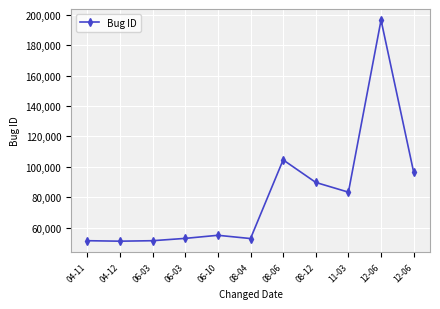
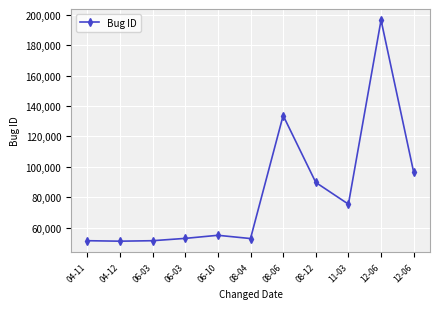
  {
    "04-11": "51,000",
    "04-12": "51,000",
    "06-10": "55,000",
    "08-04": "53,000",
-   "08-06": "105,000",
+   "08-06": "134,000",
    "08-12": "90,000",
-   "11-03": "83,000"
+   "11-03": "75,000"
  }
